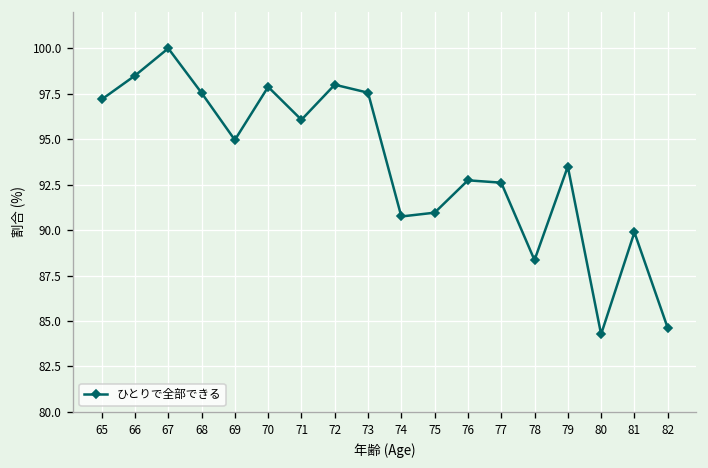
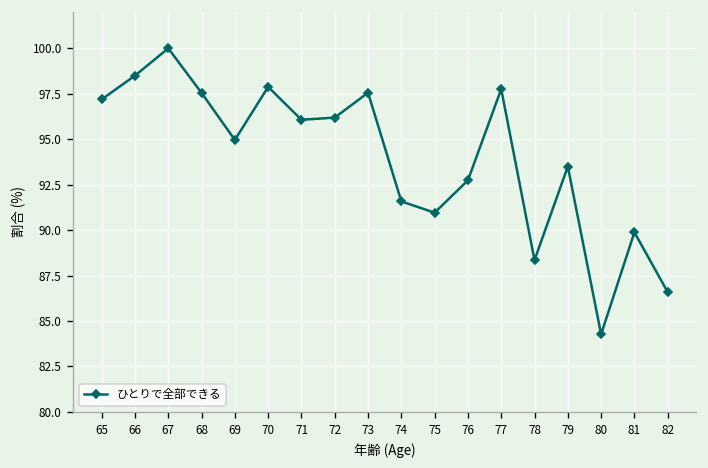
  {
    "65": 97.2,
    "66": 98.5,
    "67": 100.0,
    "68": 97.6,
    "69": 95.0,
    "70": 97.9,
    "71": 96.1,
-   "72": 98.0,
+   "72": 96.2,
    "73": 97.6,
-   "74": 90.8,
+   "74": 91.6,
    "75": 91.0,
    "76": 92.7,
-   "77": 92.6,
+   "77": 97.8,
    "78": 88.4,
    "79": 93.5,
    "80": 84.3,
    "81": 89.9,
-   "82": 84.6
+   "82": 86.6
  }
